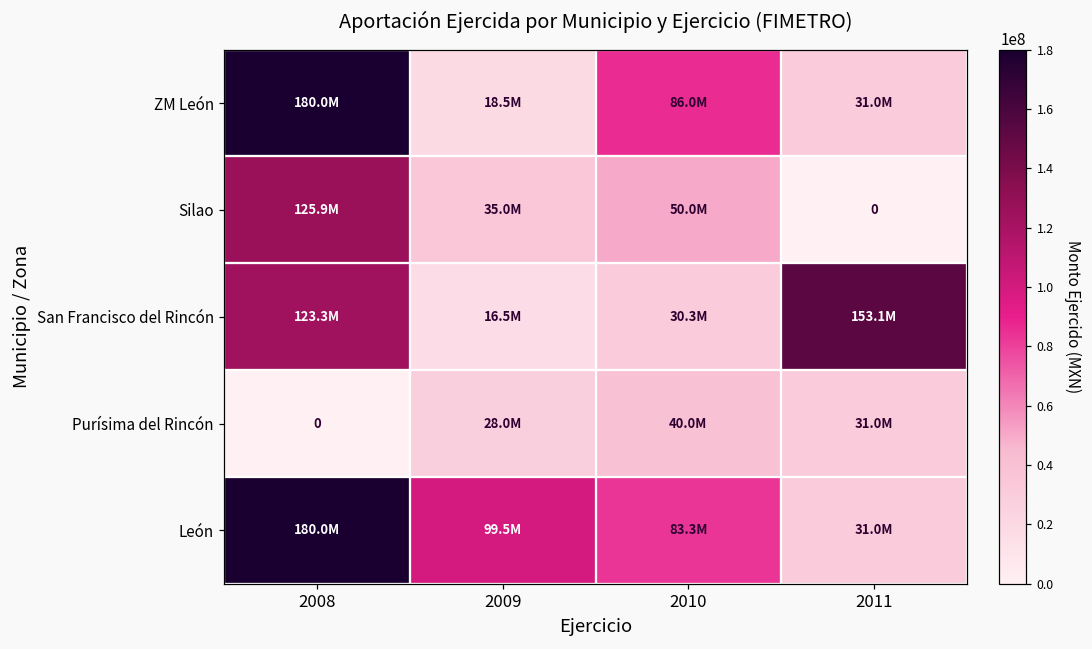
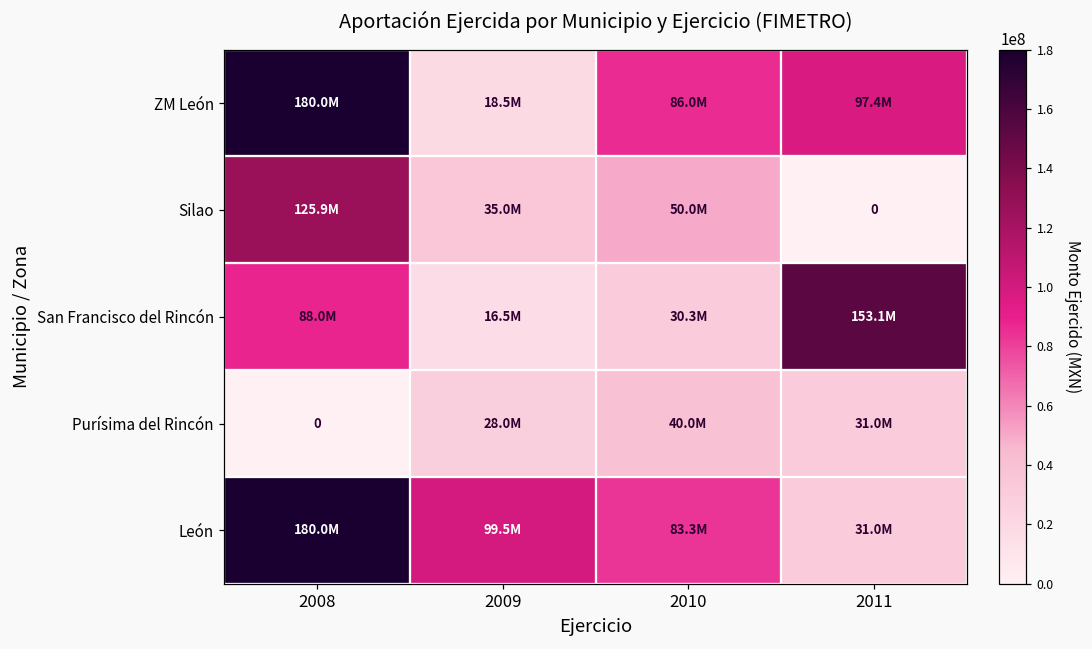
  {
    "ZM León": {
      "2008": "180.0M",
      "2009": "18.5M",
      "2010": "86.0M",
-     "2011": "31.0M"
+     "2011": "97.4M"
    },
    "Silao": {
      "2008": "125.9M",
      "2009": "35.0M",
      "2010": "50.0M",
      "2011": "0"
    },
    "San Francisco del Rincón": {
-     "2008": "123.3M",
+     "2008": "88.0M",
      "2009": "16.5M",
      "2010": "30.3M",
      "2011": "153.1M"
    },
    "Purísima del Rincón": {
      "2008": "0",
      "2009": "28.0M",
      "2010": "40.0M",
      "2011": "31.0M"
    },
    "León": {
      "2008": "180.0M",
      "2009": "99.5M",
      "2010": "83.3M",
      "2011": "31.0M"
    }
  }
